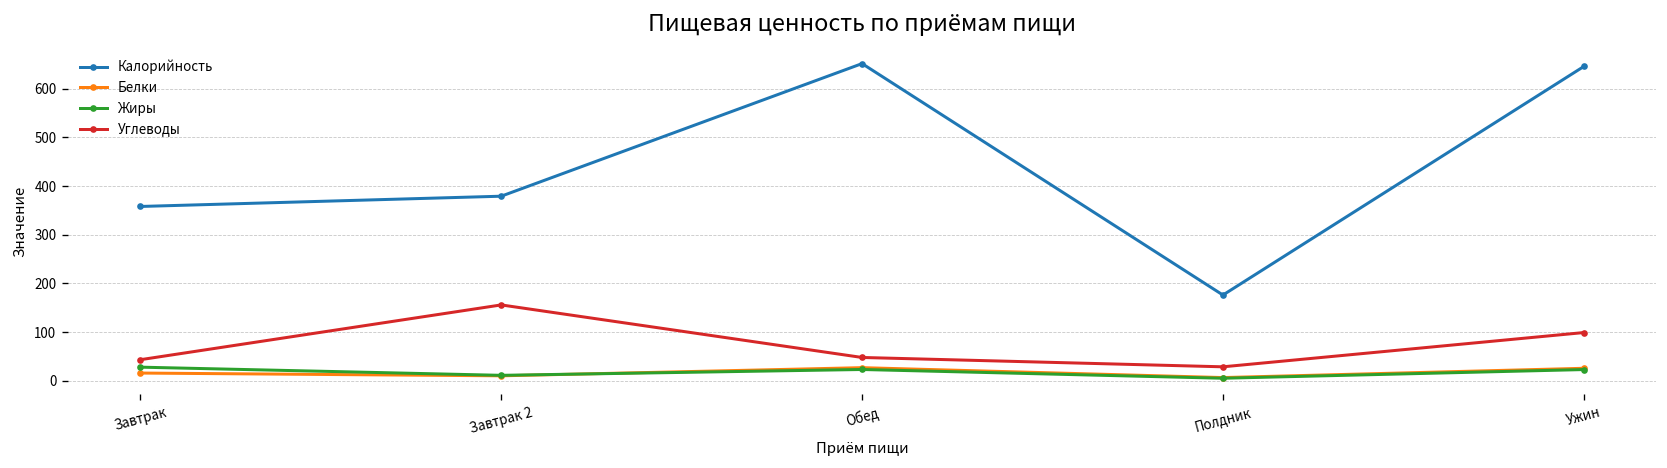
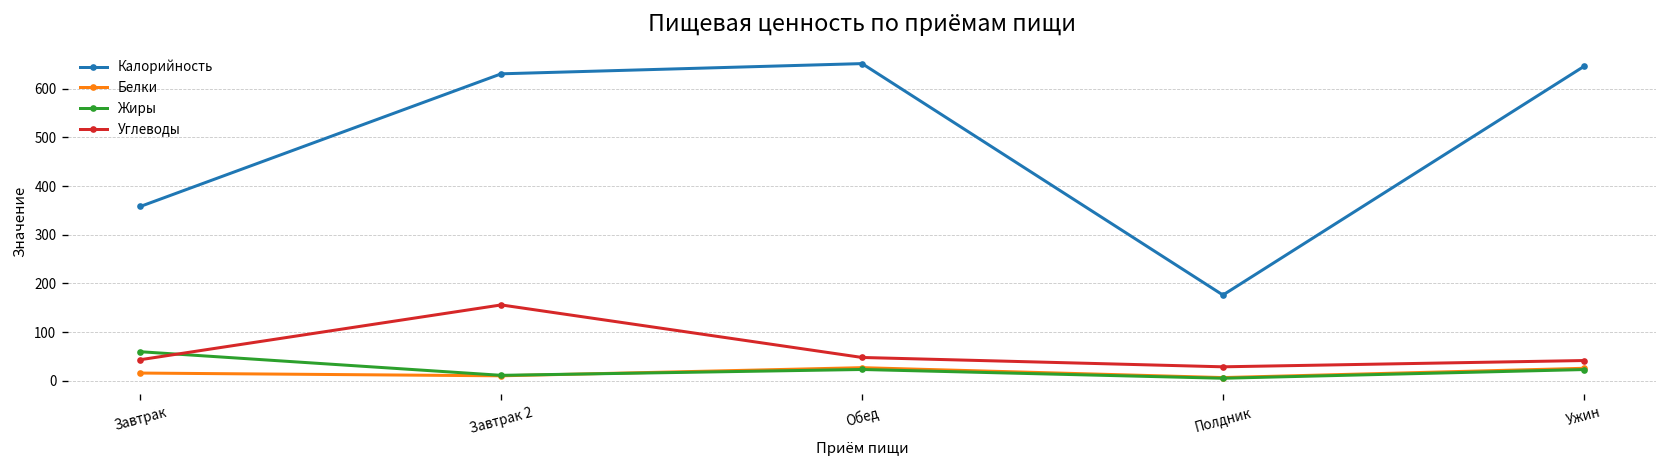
  {
    "Калорийность": {
      "Завтрак": 360,
-     "Завтрак 2": 380,
+     "Завтрак 2": 630,
      "Обед": 650,
      "Полдник": 180,
      "Ужин": 650
    },
    "Белки": {
      "Завтрак": 20
    },
    "Жиры": {
-     "Завтрак": 30
+     "Завтрак": 60
    },
    "Углеводы": {
      "Завтрак": 40,
      "Завтрак 2": 160,
      "Обед": 50,
      "Полдник": 30,
-     "Ужин": 100
+     "Ужин": 40
    }
  }
